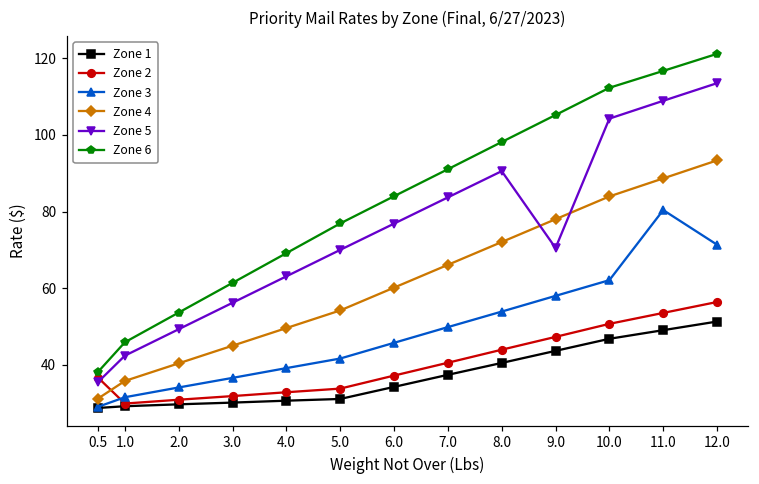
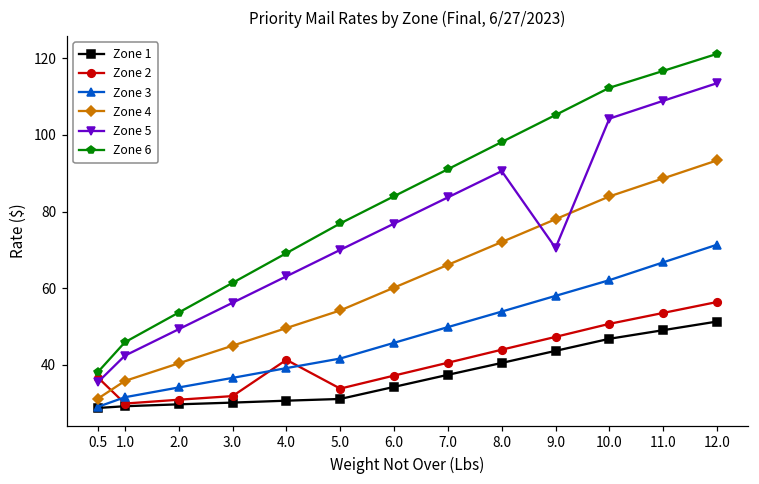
  {
    "Zone 1": {
      "2.0": 30,
      "3.0": 30,
      "4.0": 31,
      "5.0": 31,
      "6.0": 34,
      "7.0": 37,
      "8.0": 41,
      "9.0": 44,
      "10.0": 47,
      "11.0": 49,
      "12.0": 51
    },
    "Zone 2": {
      "0.5": 37,
      "2.0": 31,
      "3.0": 32,
-     "4.0": 33,
+     "4.0": 41,
      "5.0": 34,
      "6.0": 37,
      "7.0": 41,
      "8.0": 44,
      "9.0": 47,
      "10.0": 51,
      "11.0": 54,
      "12.0": 56
    },
    "Zone 3": {
      "1.0": 32,
      "2.0": 34,
      "3.0": 37,
      "4.0": 39,
      "5.0": 42,
      "6.0": 46,
      "7.0": 50,
      "8.0": 54,
      "9.0": 58,
      "10.0": 62,
-     "11.0": 80,
+     "11.0": 67,
      "12.0": 71
    },
    "Zone 4": {
      "0.5": 31,
      "1.0": 36,
      "2.0": 40,
      "3.0": 45,
      "4.0": 50,
      "5.0": 54,
      "6.0": 60,
      "7.0": 66,
      "8.0": 72,
      "9.0": 78,
      "10.0": 84,
      "11.0": 89,
      "12.0": 93
    },
    "Zone 5": {
      "0.5": 36,
      "1.0": 42,
      "2.0": 49,
      "3.0": 56,
      "4.0": 63,
      "5.0": 70,
      "6.0": 77,
      "7.0": 84,
      "8.0": 91,
      "9.0": 71,
      "10.0": 104,
      "11.0": 109,
      "12.0": 114
    },
    "Zone 6": {
      "0.5": 38,
      "1.0": 46,
      "2.0": 54,
      "3.0": 61,
      "4.0": 69,
      "5.0": 77,
      "6.0": 84,
      "7.0": 91,
      "8.0": 98,
      "9.0": 105,
      "10.0": 112,
      "11.0": 117,
      "12.0": 121
    }
  }
